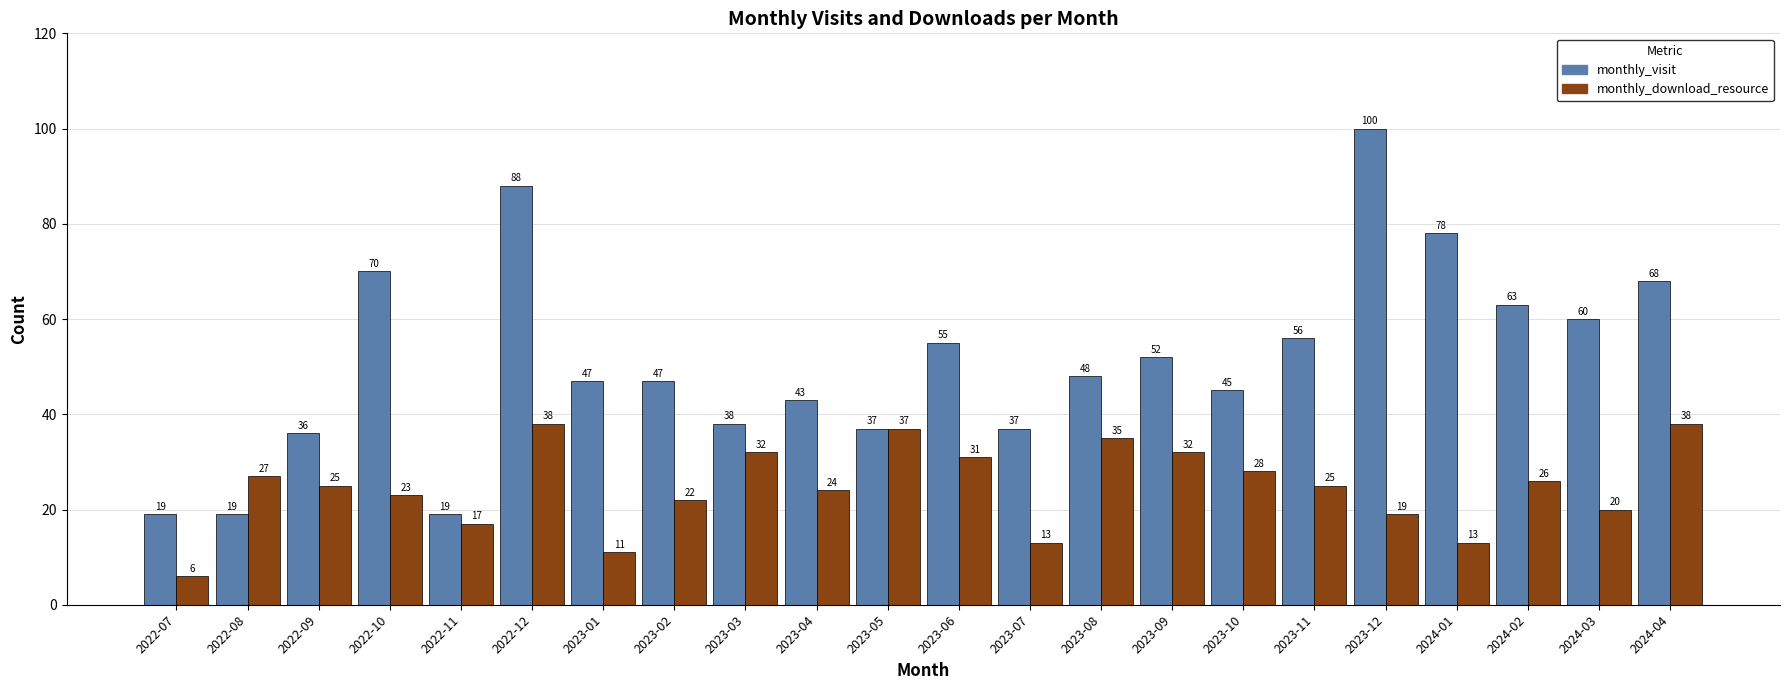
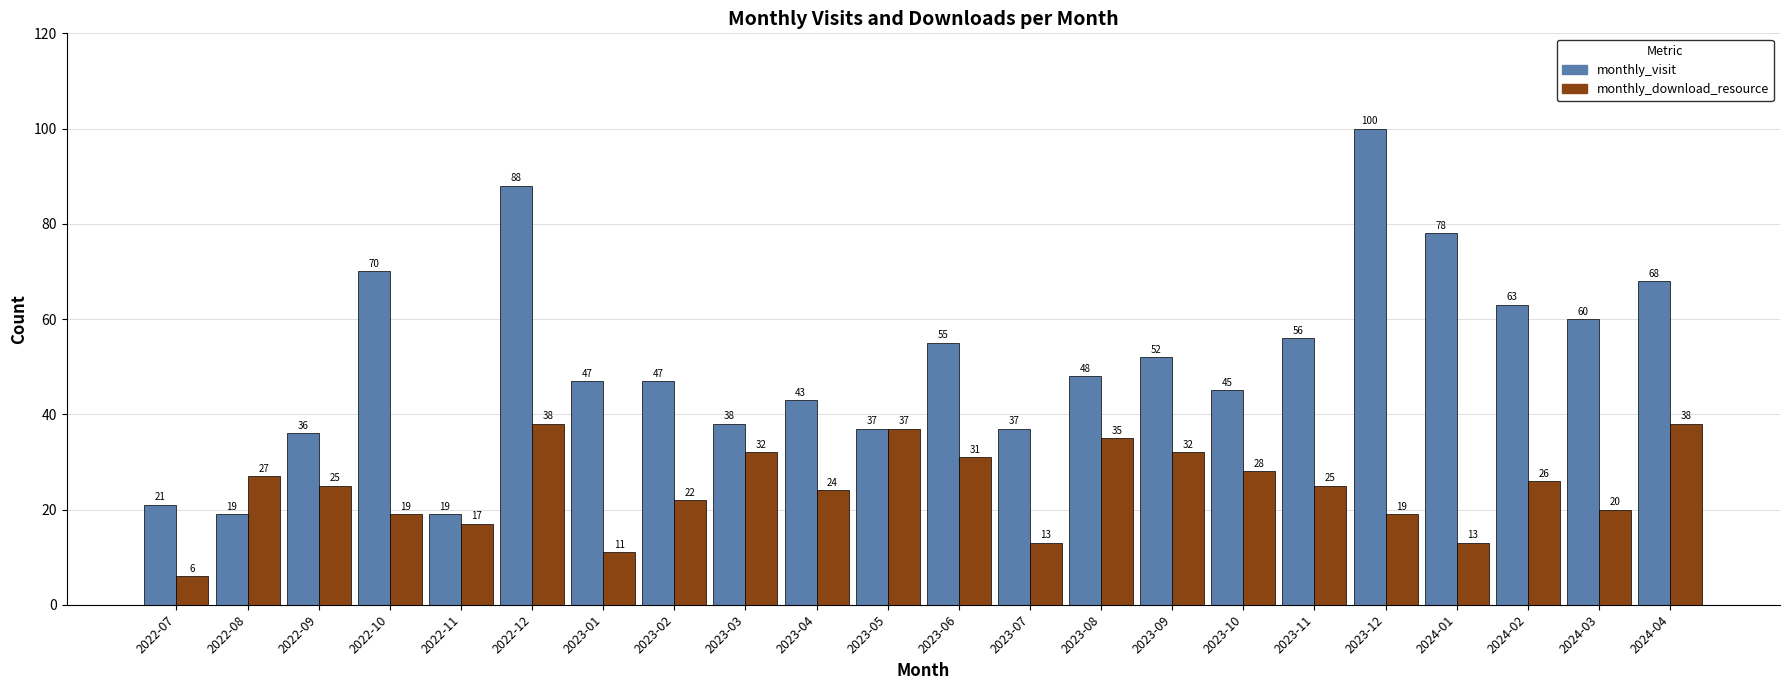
  {
    "monthly_visit": {
-     "2022-07": 19,
+     "2022-07": 21,
      "2022-08": 19,
      "2022-09": 36,
      "2022-10": 70,
      "2022-11": 19,
      "2022-12": 88,
      "2023-01": 47,
      "2023-02": 47,
      "2023-03": 38,
      "2023-04": 43,
      "2023-05": 37,
      "2023-06": 55,
      "2023-07": 37,
      "2023-08": 48,
      "2023-09": 52,
      "2023-10": 45,
      "2023-11": 56,
      "2023-12": 100,
      "2024-01": 78,
      "2024-02": 63,
      "2024-03": 60,
      "2024-04": 68
    },
    "monthly_download_resource": {
      "2022-07": 6,
      "2022-08": 27,
      "2022-09": 25,
-     "2022-10": 23,
+     "2022-10": 19,
      "2022-11": 17,
      "2022-12": 38,
      "2023-01": 11,
      "2023-02": 22,
      "2023-03": 32,
      "2023-04": 24,
      "2023-05": 37,
      "2023-06": 31,
      "2023-07": 13,
      "2023-08": 35,
      "2023-09": 32,
      "2023-10": 28,
      "2023-11": 25,
      "2023-12": 19,
      "2024-01": 13,
      "2024-02": 26,
      "2024-03": 20,
      "2024-04": 38
    }
  }
